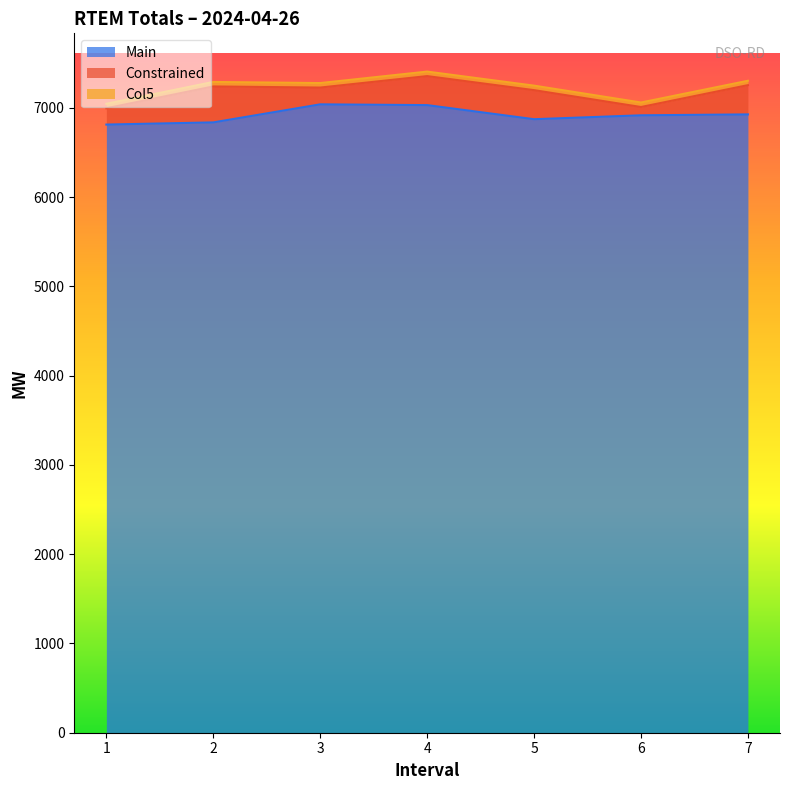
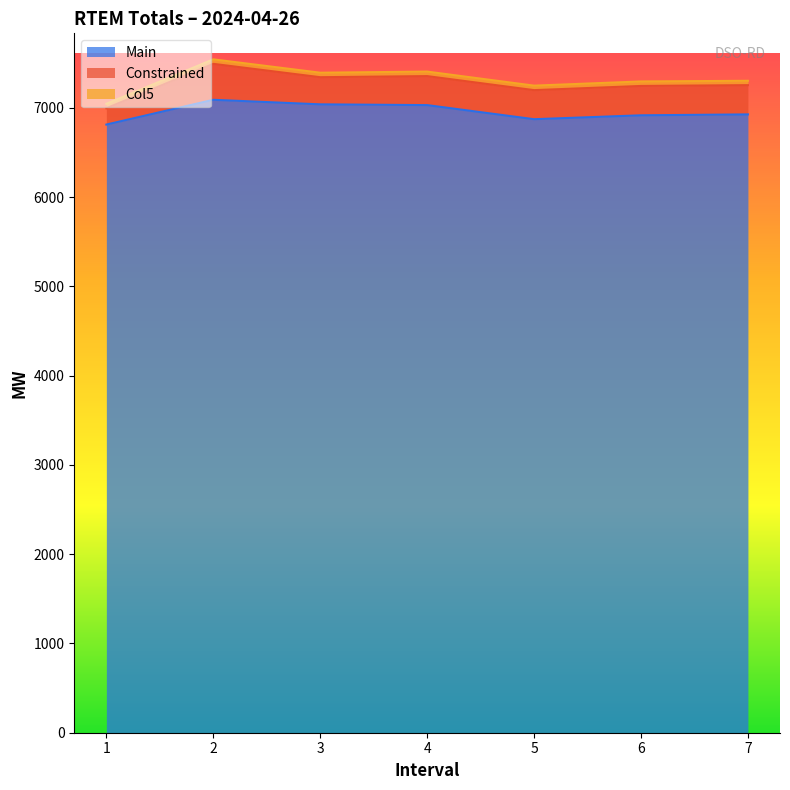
  {
    "Main": {
      "1": 6800,
-     "2": 6800,
+     "2": 7100,
      "3": 7000,
      "4": 7000,
      "5": 6900,
      "6": 6900,
      "7": 6900
    },
    "Constrained": {
      "1": 200,
      "2": 400,
-     "3": 200,
+     "3": 300,
      "4": 300,
      "5": 300,
-     "6": 100,
+     "6": 300,
      "7": 300
    },
    "Col5": {
      "2": 100,
      "3": 100,
      "4": 100,
      "5": 100,
      "6": 100,
      "7": 0
    }
  }
